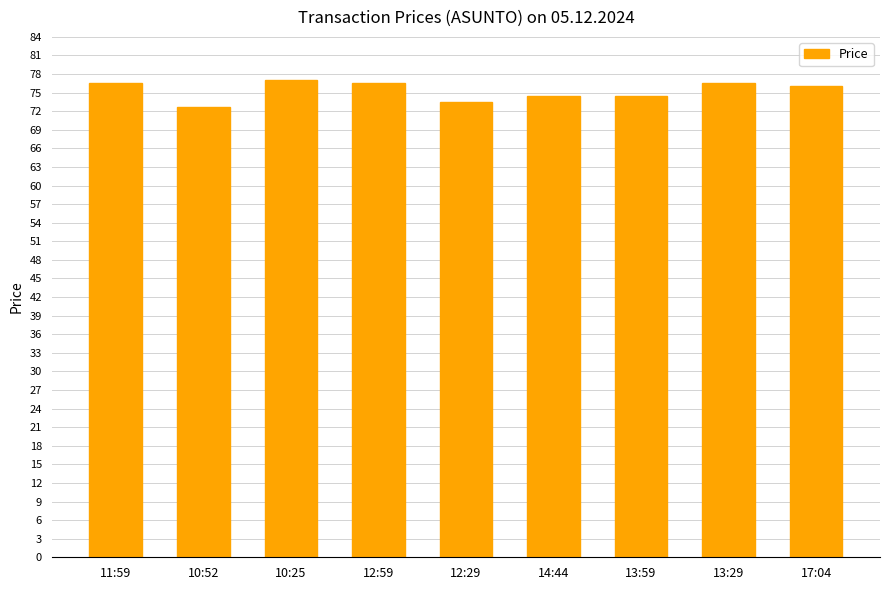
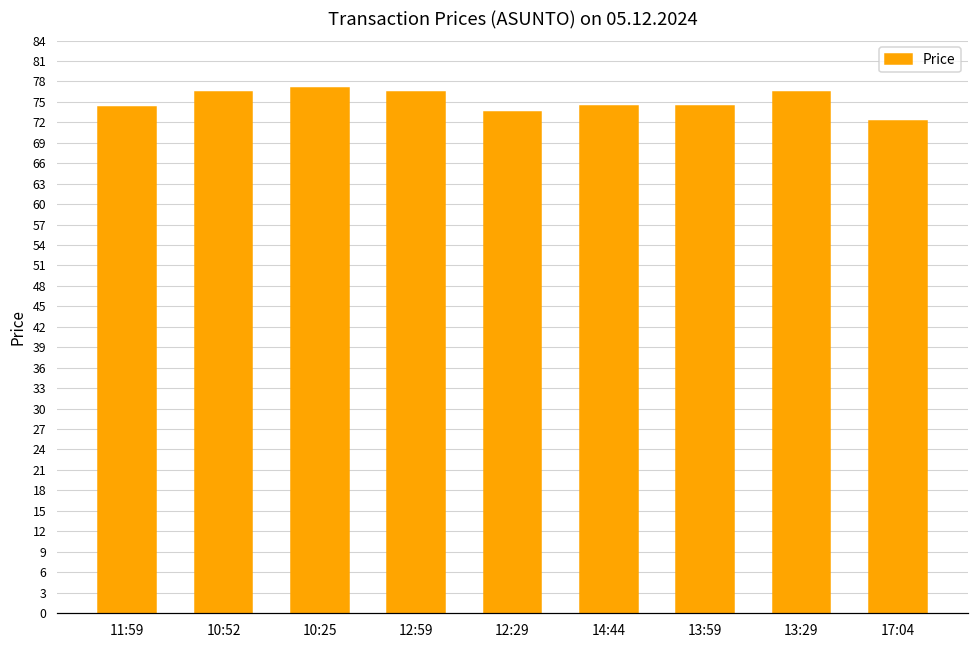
  {
-   "11:59": 77,
-   "10:52": 73,
+   "11:59": 74,
+   "10:52": 77,
    "10:25": 77,
    "12:59": 77,
    "12:29": 74,
    "14:44": 74,
    "13:59": 74,
    "13:29": 77,
-   "17:04": 76
+   "17:04": 72
  }
